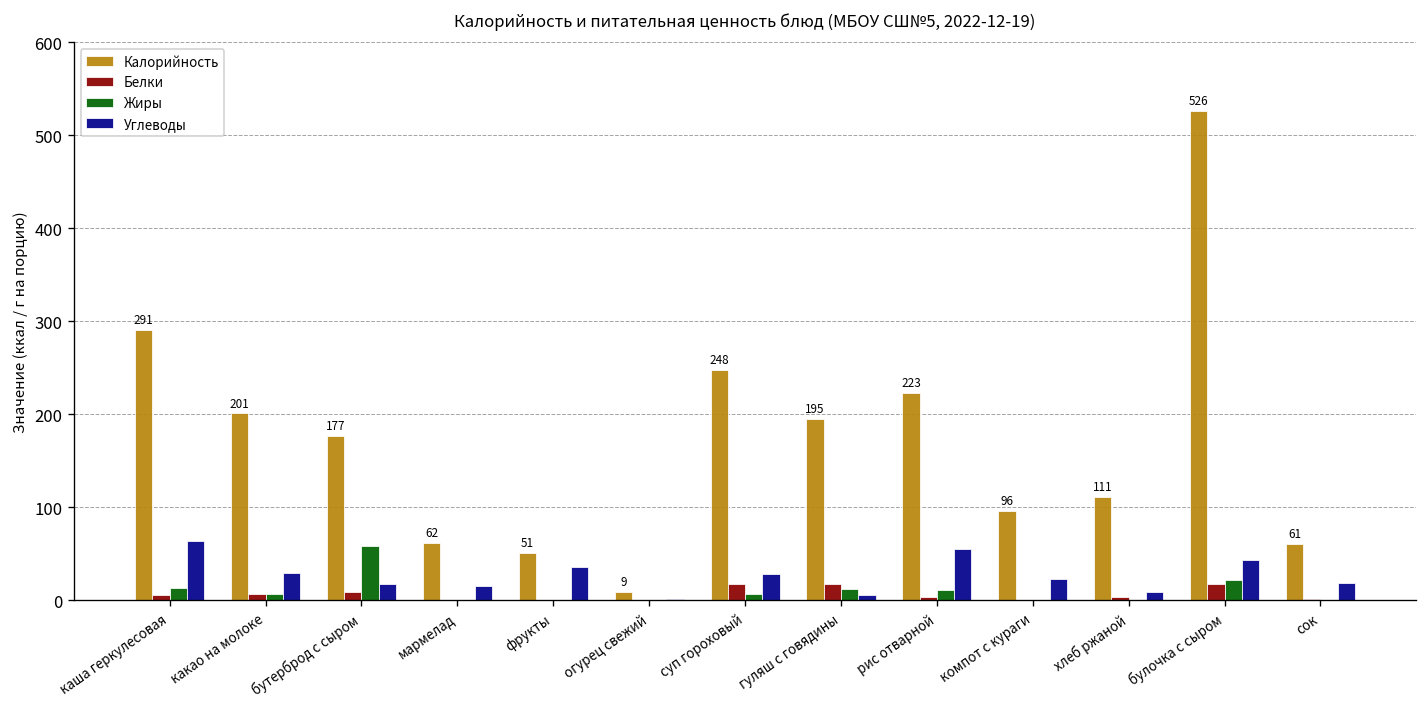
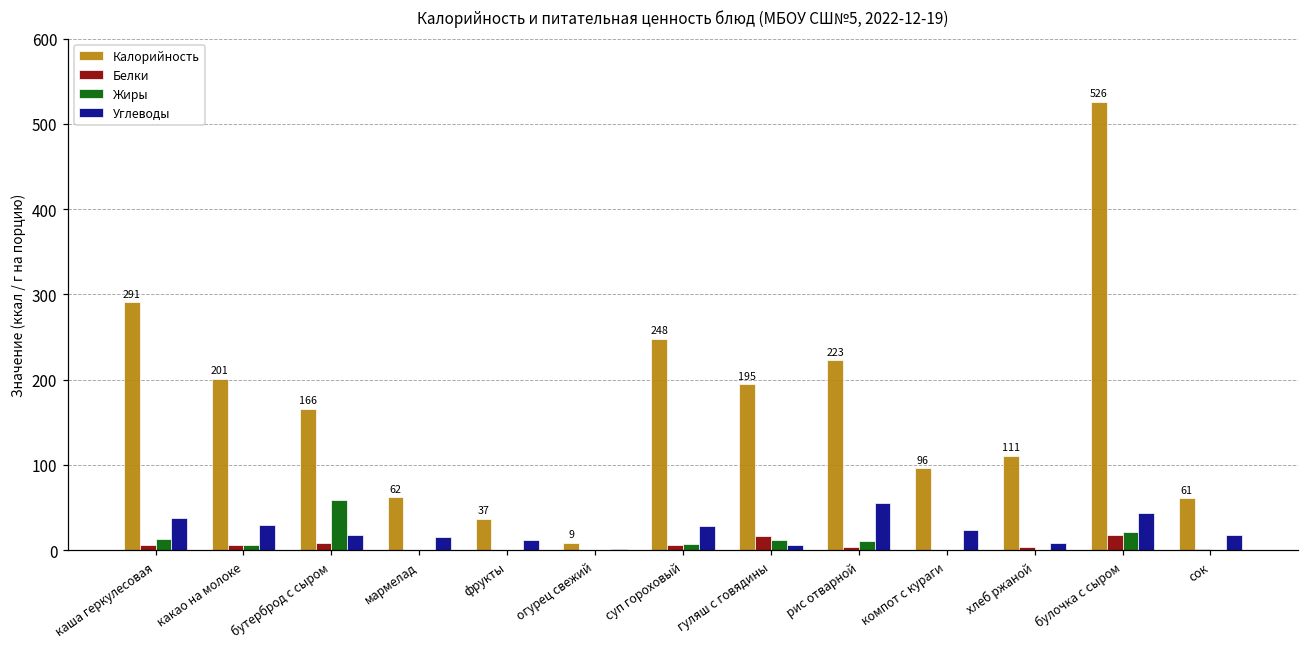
  {
    "Калорийность": {
      "каша геркулесовая": 291,
      "какао на молоке": 201,
-     "бутерброд с сыром": 177,
+     "бутерброд с сыром": 166,
      "мармелад": 62,
-     "фрукты": 51,
+     "фрукты": 37,
      "огурец свежий": 9,
      "суп гороховый": 248,
      "гуляш с говядины": 195,
      "рис отварной": 223,
      "компот с кураги": 96,
      "хлеб ржаной": 111,
      "булочка с сыром": 526,
      "сок": 61
    },
    "Белки": {
      "каша геркулесовая": 10,
      "какао на молоке": 10,
      "бутерброд с сыром": 10,
      "мармелад": 0,
-     "суп гороховый": 20,
+     "суп гороховый": 10,
      "гуляш с говядины": 20,
      "рис отварной": 0,
      "хлеб ржаной": 0,
      "булочка с сыром": 20
    },
    "Жиры": {
      "каша геркулесовая": 10,
      "какао на молоке": 10,
      "бутерброд с сыром": 60,
      "мармелад": 0,
      "суп гороховый": 10,
      "гуляш с говядины": 10,
      "рис отварной": 10,
      "компот с кураги": 0,
      "булочка с сыром": 20,
      "сок": 0
    },
    "Углеводы": {
-     "каша геркулесовая": 60,
+     "каша геркулесовая": 40,
      "какао на молоке": 30,
      "бутерброд с сыром": 20,
      "мармелад": 20,
-     "фрукты": 40,
+     "фрукты": 10,
      "суп гороховый": 30,
      "гуляш с говядины": 10,
      "рис отварной": 60,
      "компот с кураги": 20,
      "хлеб ржаной": 10,
      "булочка с сыром": 40,
      "сок": 20
    }
  }
